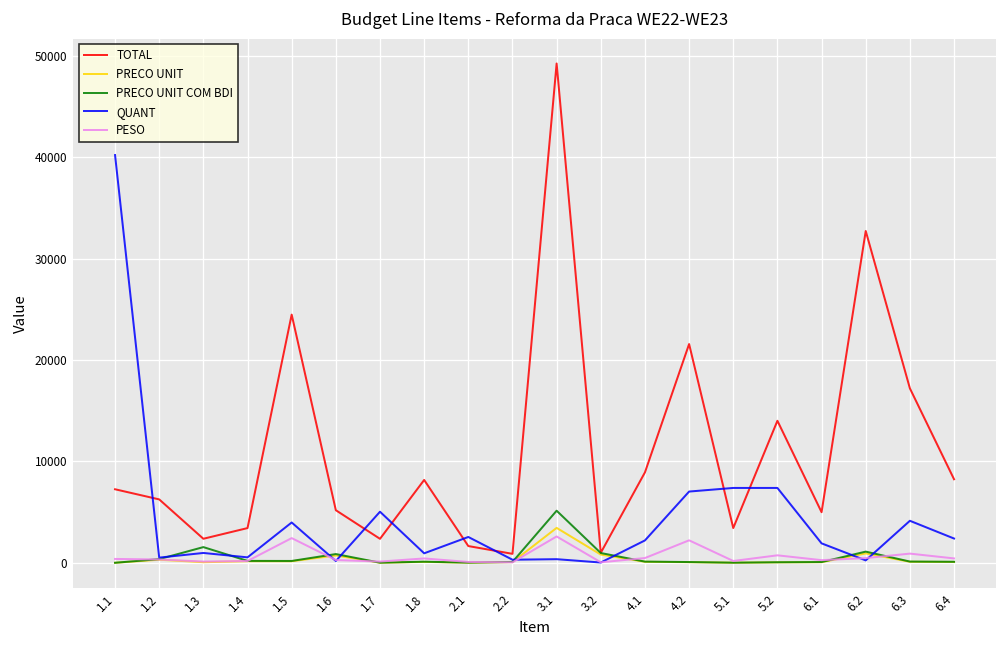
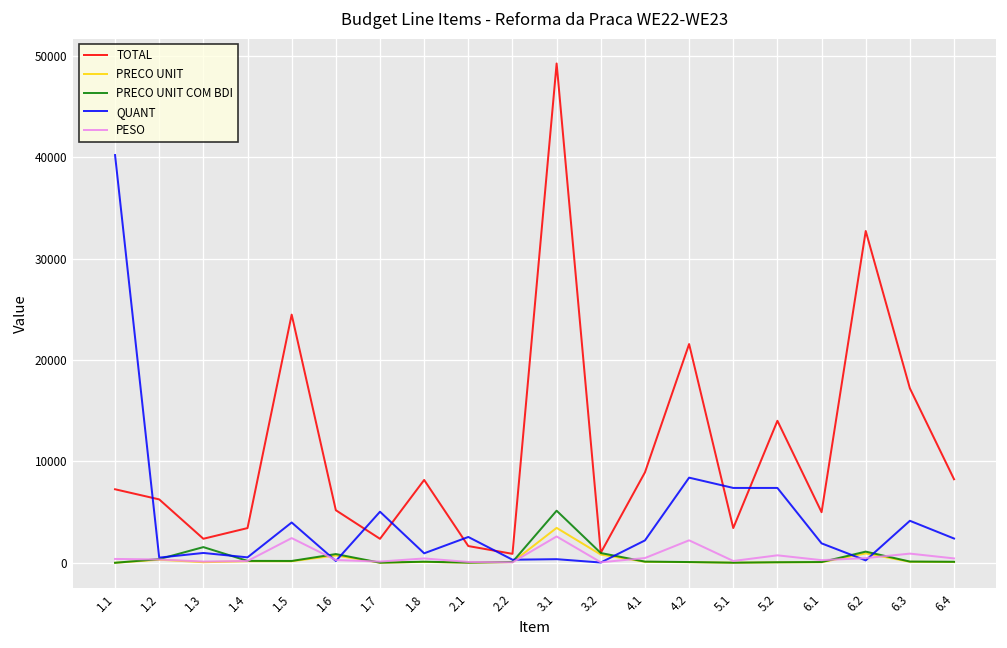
  {
    "TOTAL": {
      "1.1": 7000,
      "1.2": 6000,
      "1.3": 2000,
      "1.4": 3000,
      "1.5": 24000,
      "1.6": 5000,
      "1.7": 2000,
      "1.8": 8000,
      "2.1": 2000,
      "2.2": 1000,
      "3.1": 49000,
      "4.1": 9000,
      "4.2": 22000,
      "5.1": 3000,
      "5.2": 14000,
      "6.1": 5000,
      "6.2": 33000,
      "6.3": 17000,
      "6.4": 8000
    },
    "PRECO UNIT": {
      "3.1": 3000
    },
    "PRECO UNIT COM BDI": {
      "1.3": 2000,
      "3.1": 5000
    },
    "QUANT": {
      "1.1": 40000,
      "1.3": 1000,
      "1.4": 1000,
      "1.5": 4000,
      "1.7": 5000,
      "1.8": 1000,
      "2.1": 3000,
      "3.1": 0,
      "4.1": 2000,
-     "4.2": 7000,
+     "4.2": 8000,
      "5.1": 7000,
      "5.2": 7000,
      "6.1": 2000,
      "6.3": 4000,
      "6.4": 2000
    },
    "PESO": {
      "1.1": 0,
      "1.5": 2000,
      "1.8": 0,
      "3.1": 3000,
      "4.1": 0,
      "4.2": 2000,
      "5.2": 1000,
      "6.3": 1000,
      "6.4": 0
    }
  }
